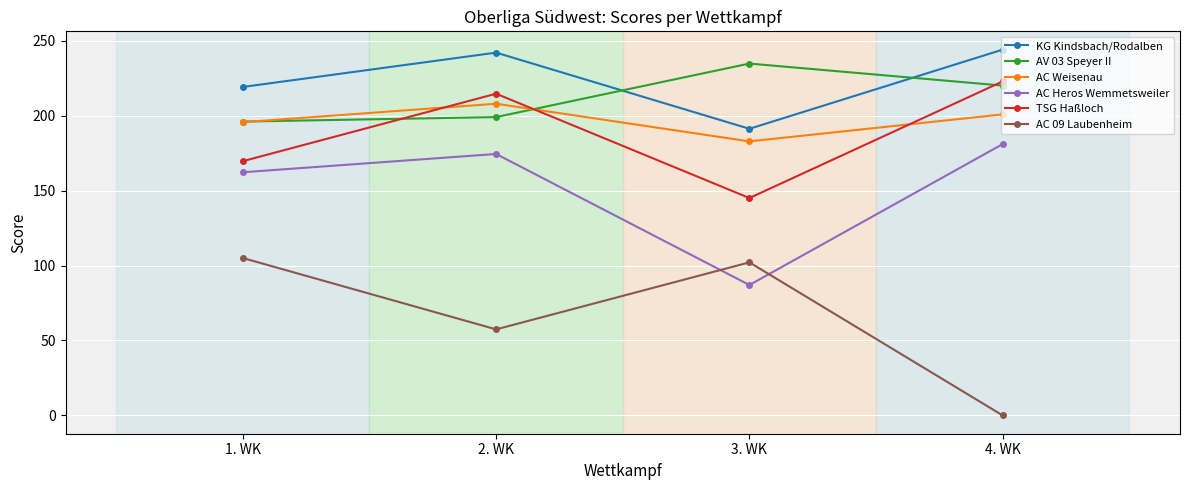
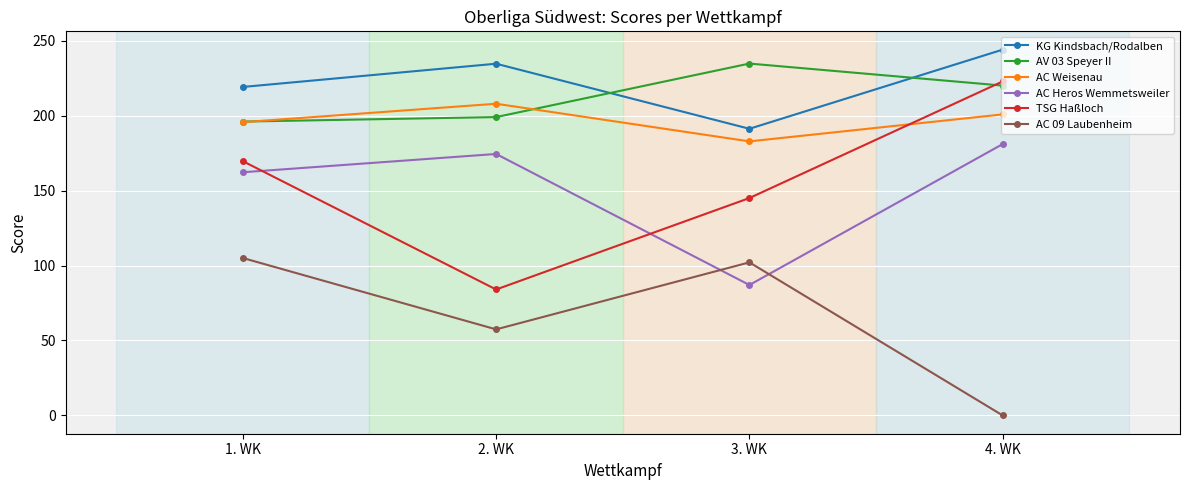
  {
    "KG Kindsbach/Rodalben": {
      "1. WK": 219,
-     "2. WK": 242,
+     "2. WK": 235,
      "3. WK": 191
    },
    "AV 03 Speyer II": {
      "2. WK": 199,
      "3. WK": 235
    },
    "AC Weisenau": {
      "2. WK": 208,
      "3. WK": 183
    },
    "AC Heros Wemmetsweiler": {
      "1. WK": 162,
      "2. WK": 174,
      "3. WK": 87,
      "4. WK": 181
    },
    "TSG Haßloch": {
      "1. WK": 170,
-     "2. WK": 215,
+     "2. WK": 84,
      "3. WK": 145
    },
    "AC 09 Laubenheim": {
      "1. WK": 105,
      "2. WK": 57,
      "3. WK": 102,
      "4. WK": 0
    }
  }
